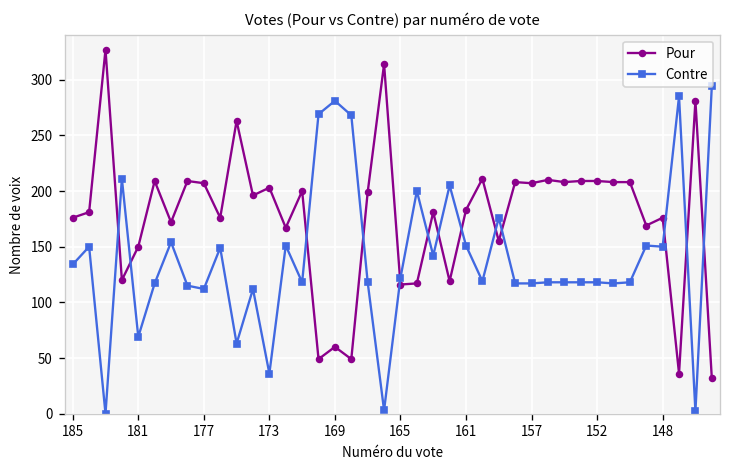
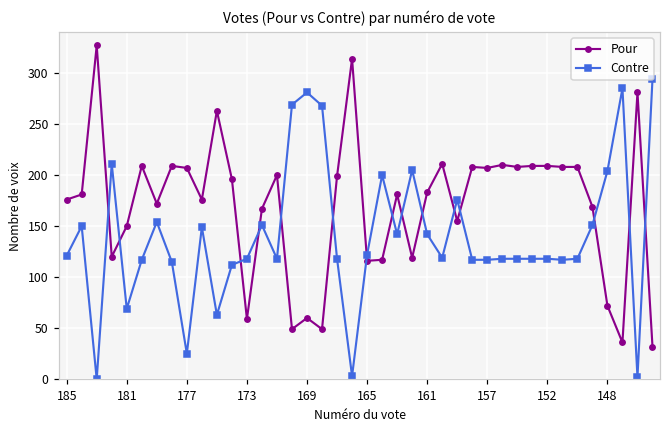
  {
    "Pour": {
      "185": 180,
      "181": 150,
      "177": 210,
-     "173": 200,
+     "173": 60,
      "169": 60,
      "165": 120,
      "161": 180,
      "157": 210,
      "152": 210,
-     "148": 180
+     "148": 70
    },
    "Contre": {
-     "185": 130,
+     "185": 120,
      "181": 70,
-     "177": 110,
-     "173": 40,
+     "177": 30,
+     "173": 120,
      "169": 280,
      "165": 120,
-     "161": 150,
+     "161": 140,
      "157": 120,
      "152": 120,
-     "148": 150
+     "148": 200
    }
  }
